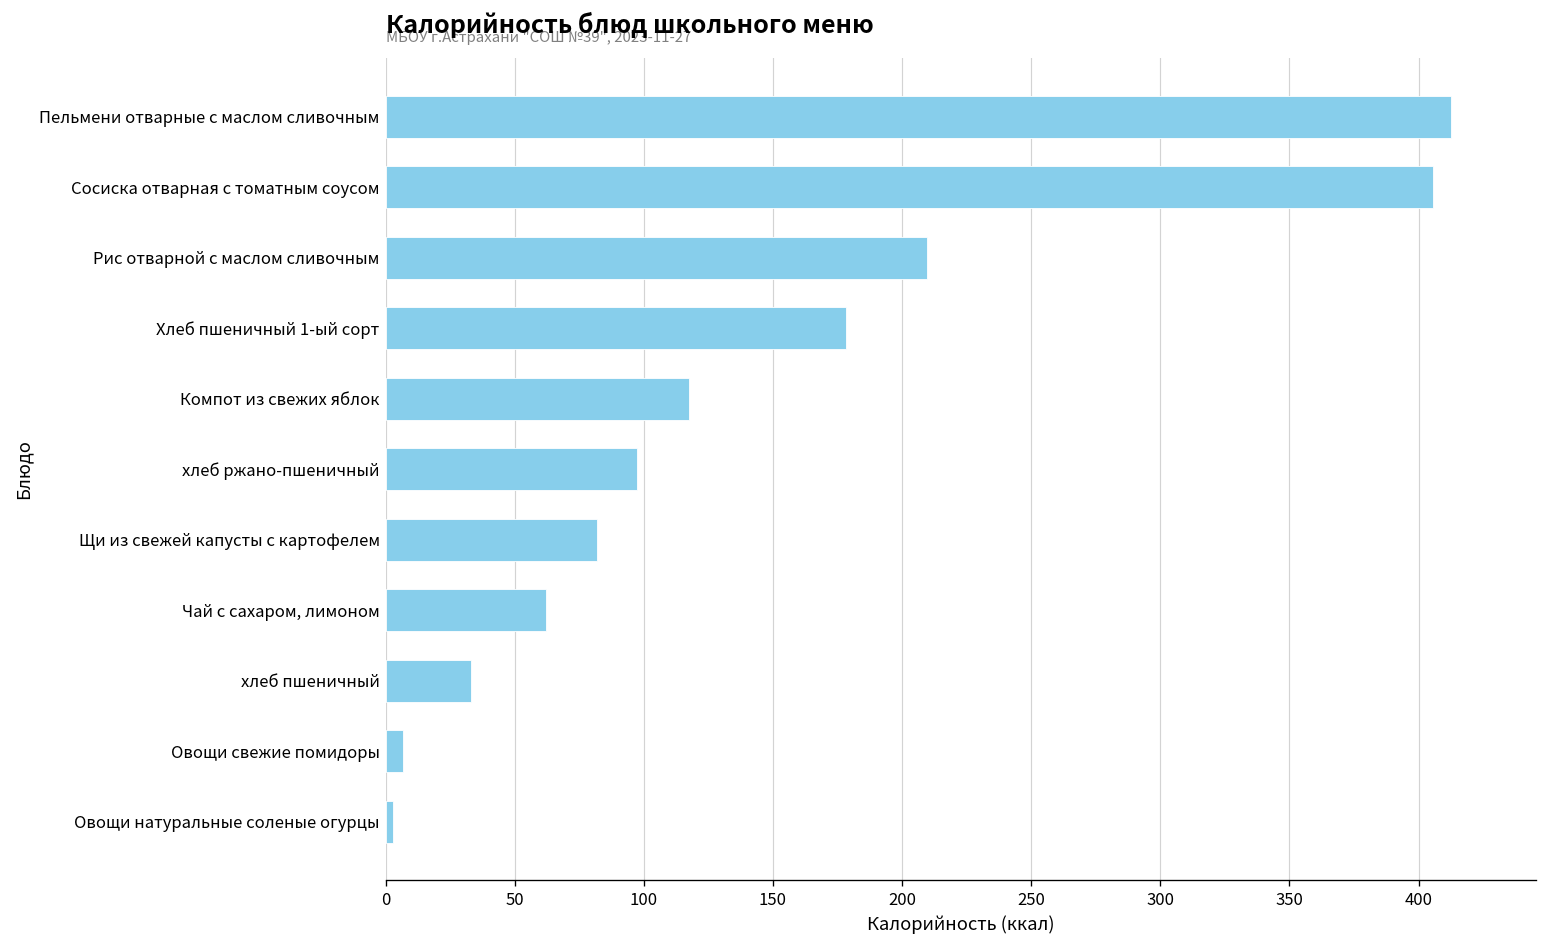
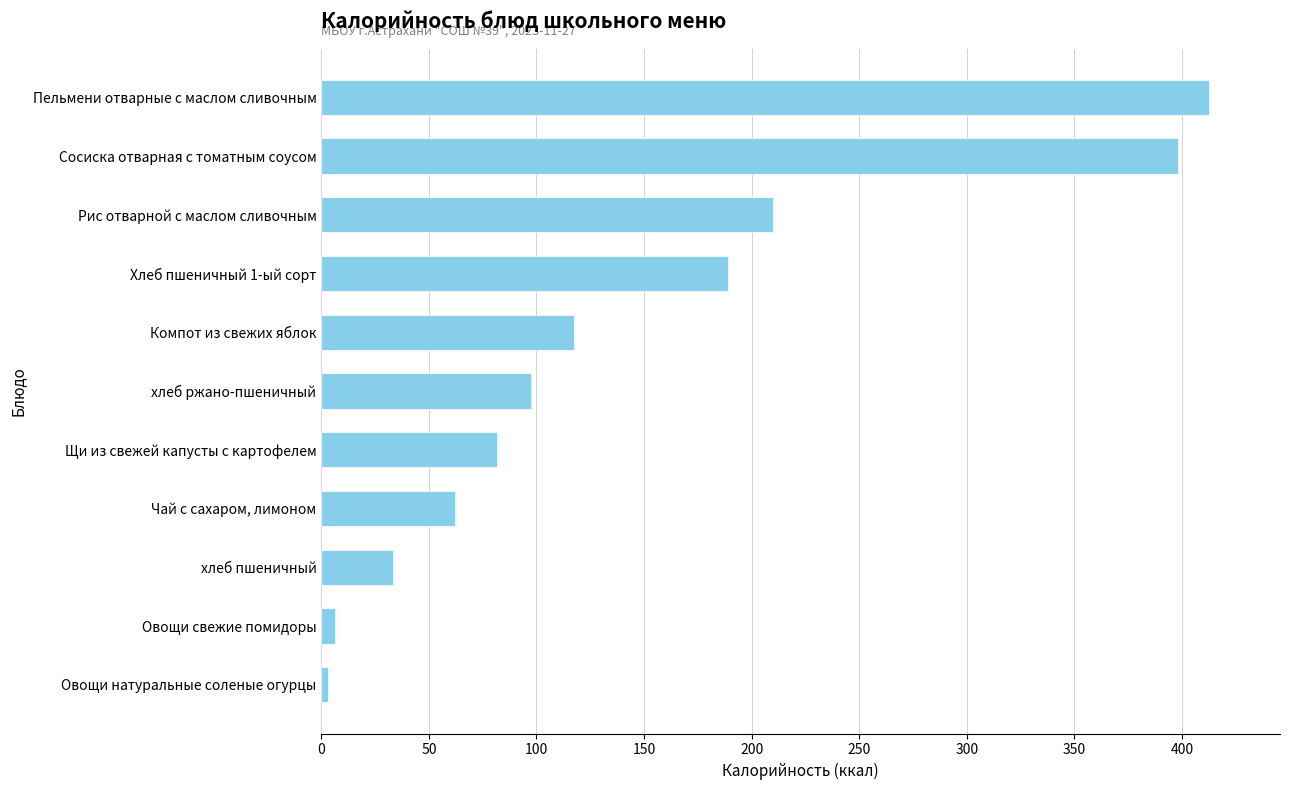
  {
    "Пельмени отварные с маслом сливочным": 413,
-   "Сосиска отварная с томатным соусом": 406,
+   "Сосиска отварная с томатным соусом": 398,
    "Рис отварной с маслом сливочным": 210,
-   "Хлеб пшеничный 1-ый сорт": 178,
+   "Хлеб пшеничный 1-ый сорт": 189,
    "Компот из свежих яблок": 117,
    "хлеб ржано-пшеничный": 97,
    "Щи из свежей капусты с картофелем": 82,
    "Чай с сахаром, лимоном": 62,
    "хлеб пшеничный": 33,
    "Овощи свежие помидоры": 7,
    "Овощи натуральные соленые огурцы": 3
  }
